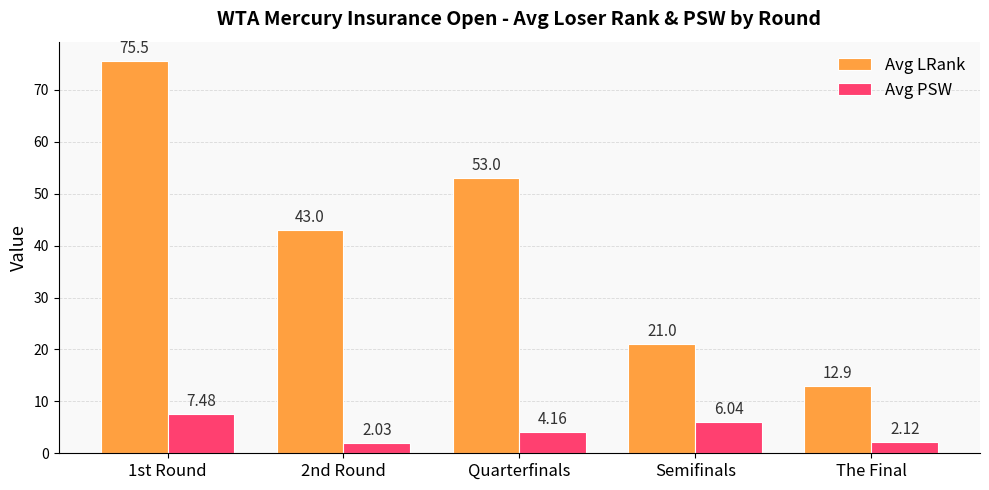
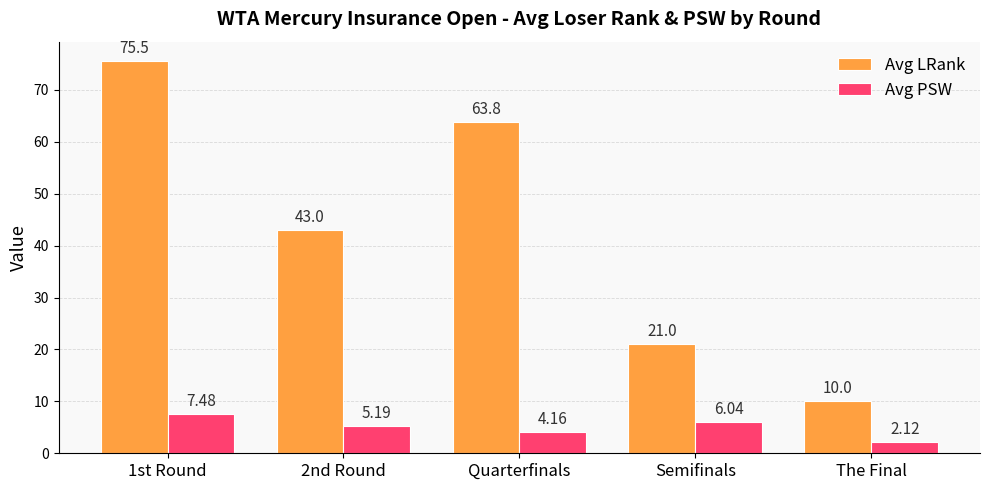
  {
    "Avg LRank": {
      "1st Round": 75.5,
      "2nd Round": 43.0,
-     "Quarterfinals": 53.0,
+     "Quarterfinals": 63.8,
      "Semifinals": 21.0,
-     "The Final": 12.9
+     "The Final": 10.0
    },
    "Avg PSW": {
      "1st Round": 7.48,
-     "2nd Round": 2.03,
+     "2nd Round": 5.19,
      "Quarterfinals": 4.16,
      "Semifinals": 6.04,
      "The Final": 2.12
    }
  }
